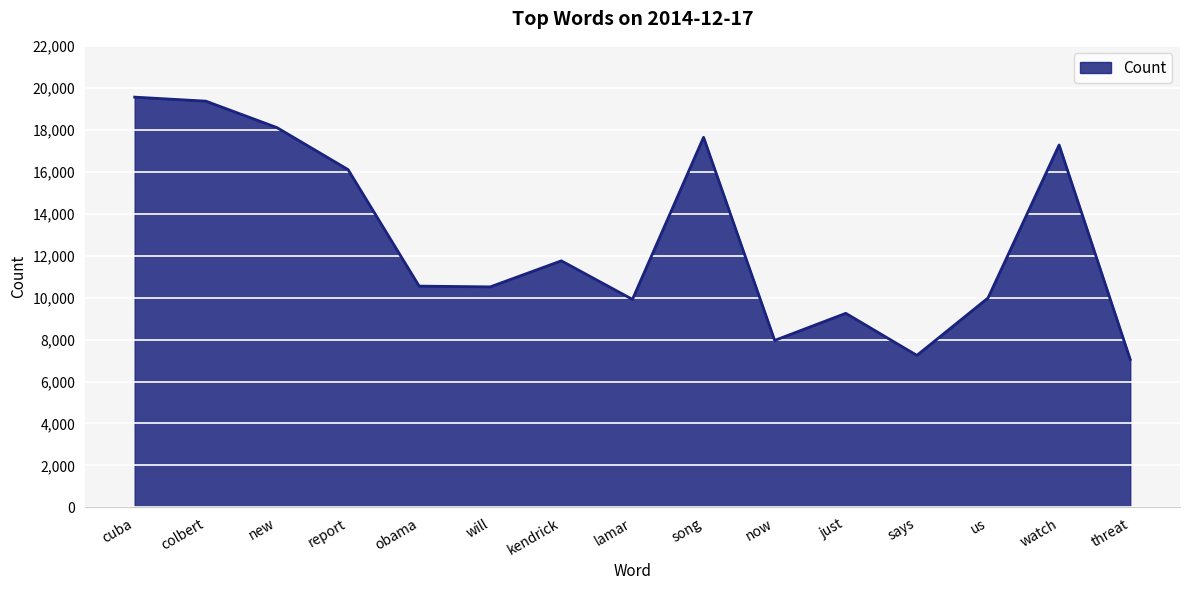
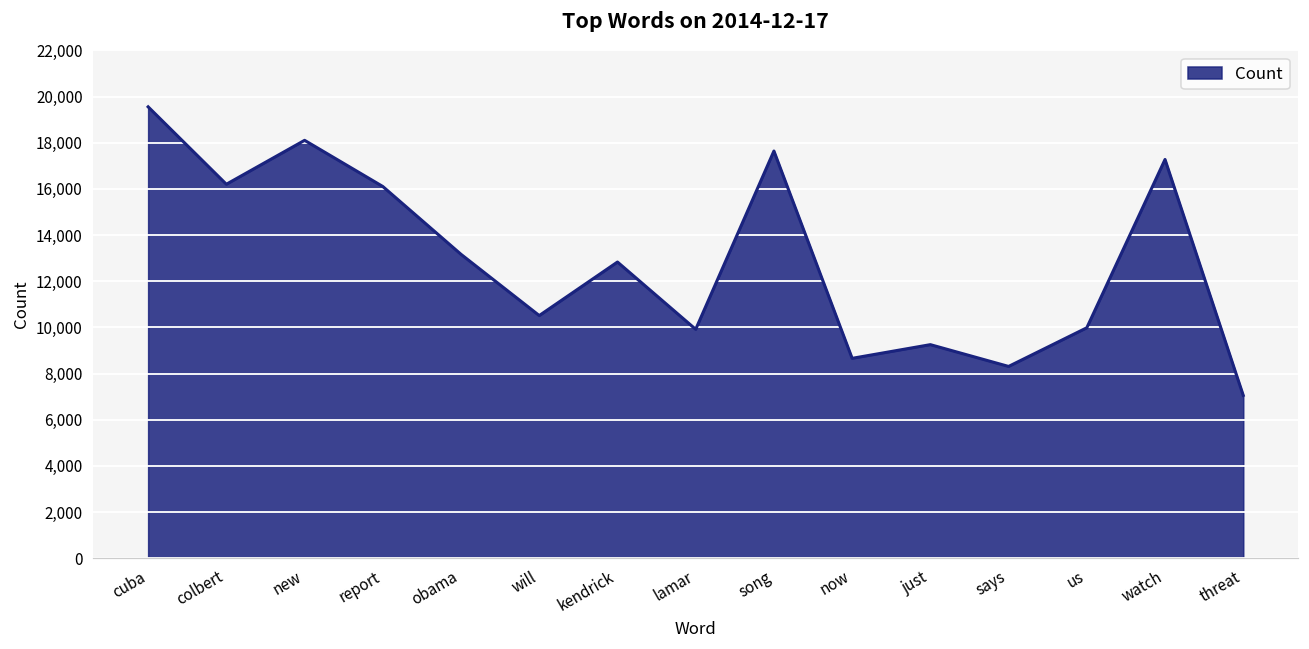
  {
    "cuba": "19,600",
-   "colbert": "19,400",
+   "colbert": "16,200",
    "new": "18,100",
    "report": "16,100",
-   "obama": "10,500",
+   "obama": "13,200",
    "will": "10,500",
-   "kendrick": "11,800",
+   "kendrick": "12,800",
    "lamar": "9,900",
    "song": "17,600",
-   "now": "8,000",
+   "now": "8,700",
    "just": "9,300",
-   "says": "7,200",
+   "says": "8,300",
    "us": "10,000",
    "watch": "17,300",
    "threat": "7,100"
  }
